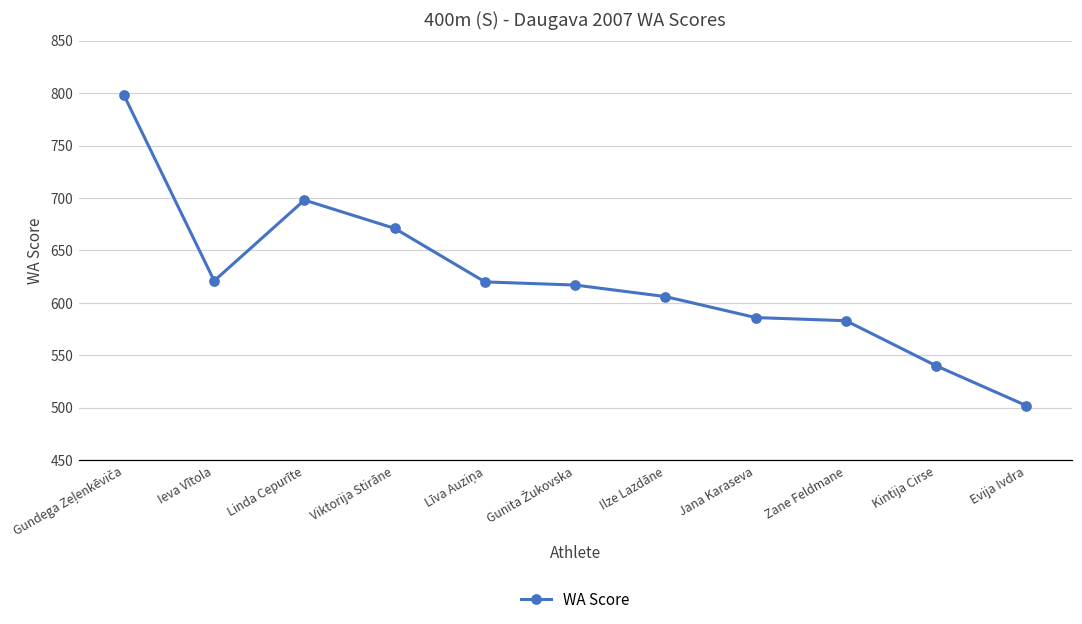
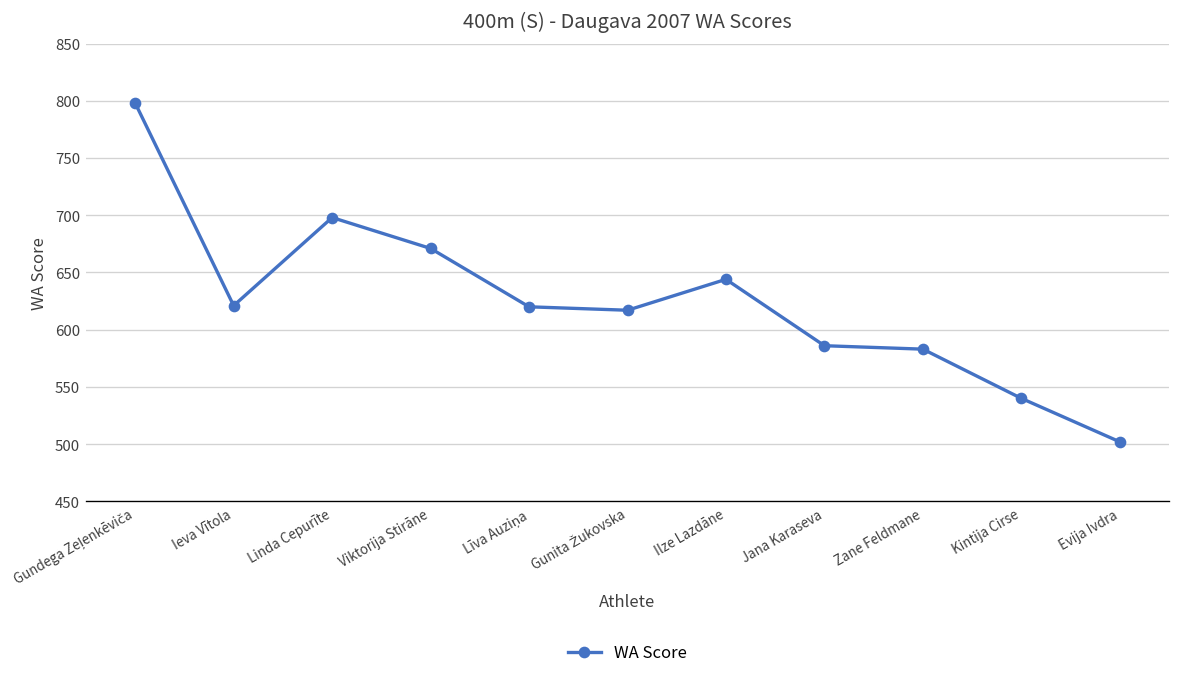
  {
    "Gundega Zeļenkēviča": 800,
    "Ieva Vītola": 620,
    "Linda Cepurīte": 700,
    "Viktorija Stirāne": 670,
    "Līva Auziņa": 620,
    "Gunita Žukovska": 620,
-   "Ilze Lazdāne": 610,
+   "Ilze Lazdāne": 640,
    "Jana Karaseva": 590,
    "Zane Feldmane": 580,
    "Kintija Cirse": 540,
    "Evija Ivdra": 500
  }
